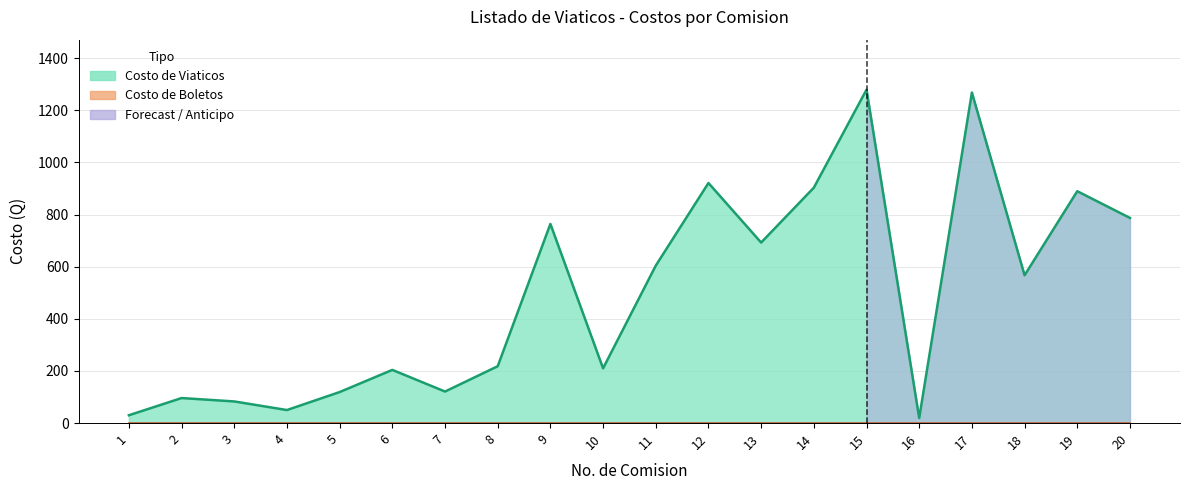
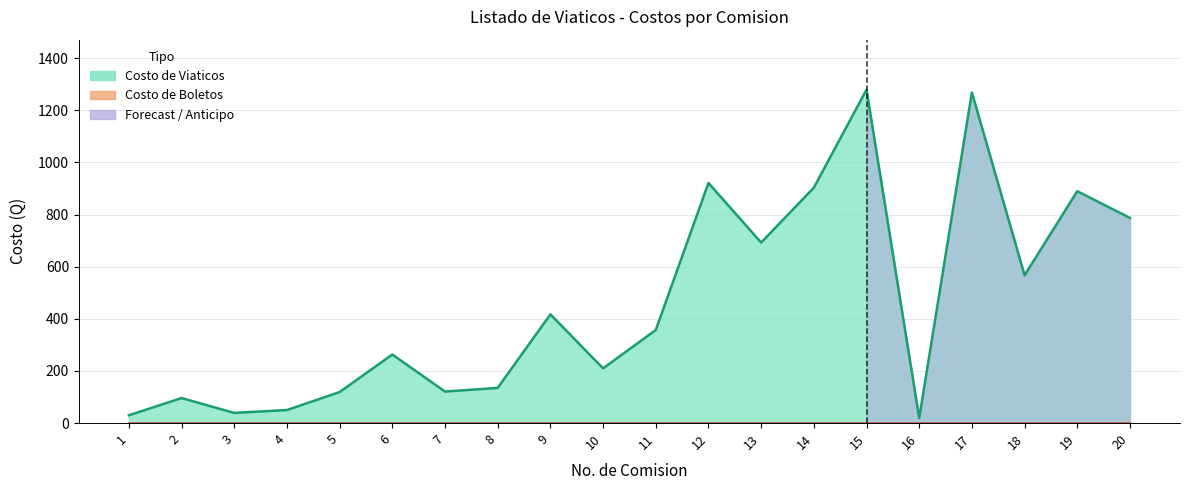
  {
    "Costo de Viaticos": {
      "1": 30,
      "2": 100,
-     "3": 80,
+     "3": 40,
      "4": 50,
      "5": 120,
-     "6": 200,
+     "6": 260,
      "7": 120,
-     "8": 220,
-     "9": 760,
+     "8": 140,
+     "9": 420,
      "10": 210,
-     "11": 600,
+     "11": 360,
      "12": 920,
      "13": 690,
      "14": 900
    },
    "Costo de Boletos": {
      "1": 0,
      "2": 0,
      "3": 0,
      "4": 0,
      "5": 0,
      "6": 0,
      "7": 0,
      "8": 0,
      "9": 0,
      "10": 0,
      "11": 0,
      "12": 0,
      "13": 0,
      "14": 0,
      "15": 0,
      "16": 0,
      "17": 0,
      "18": 0,
      "19": 0,
      "20": 0
    }
  }
